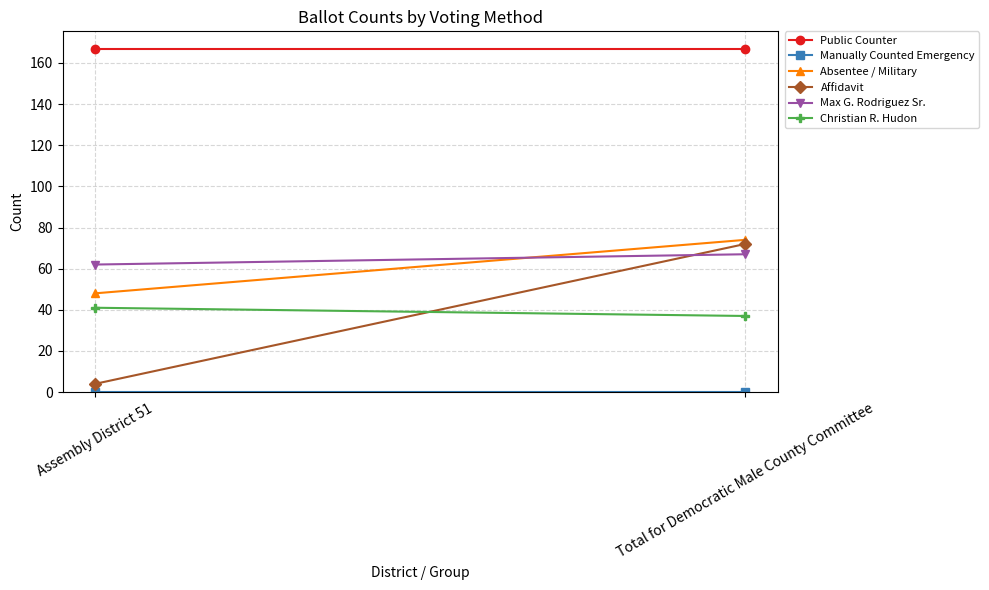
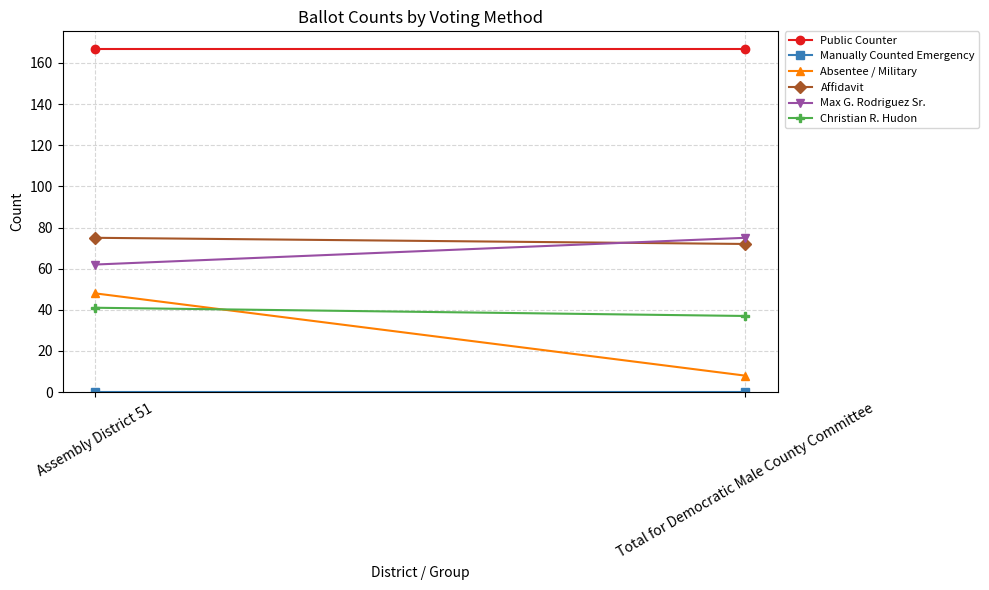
  {
    "Public Counter": {
      "Assembly District 51": 167,
      "Total for Democratic Male County Committee": 167
    },
    "Manually Counted Emergency": {
      "Assembly District 51": 0,
      "Total for Democratic Male County Committee": 0
    },
    "Absentee / Military": {
      "Assembly District 51": 48,
-     "Total for Democratic Male County Committee": 74
+     "Total for Democratic Male County Committee": 8
    },
    "Affidavit": {
-     "Assembly District 51": 4,
+     "Assembly District 51": 75,
      "Total for Democratic Male County Committee": 72
    },
    "Max G. Rodriguez Sr.": {
      "Assembly District 51": 62,
-     "Total for Democratic Male County Committee": 67
+     "Total for Democratic Male County Committee": 75
    },
    "Christian R. Hudon": {
      "Assembly District 51": 41,
      "Total for Democratic Male County Committee": 37
    }
  }
